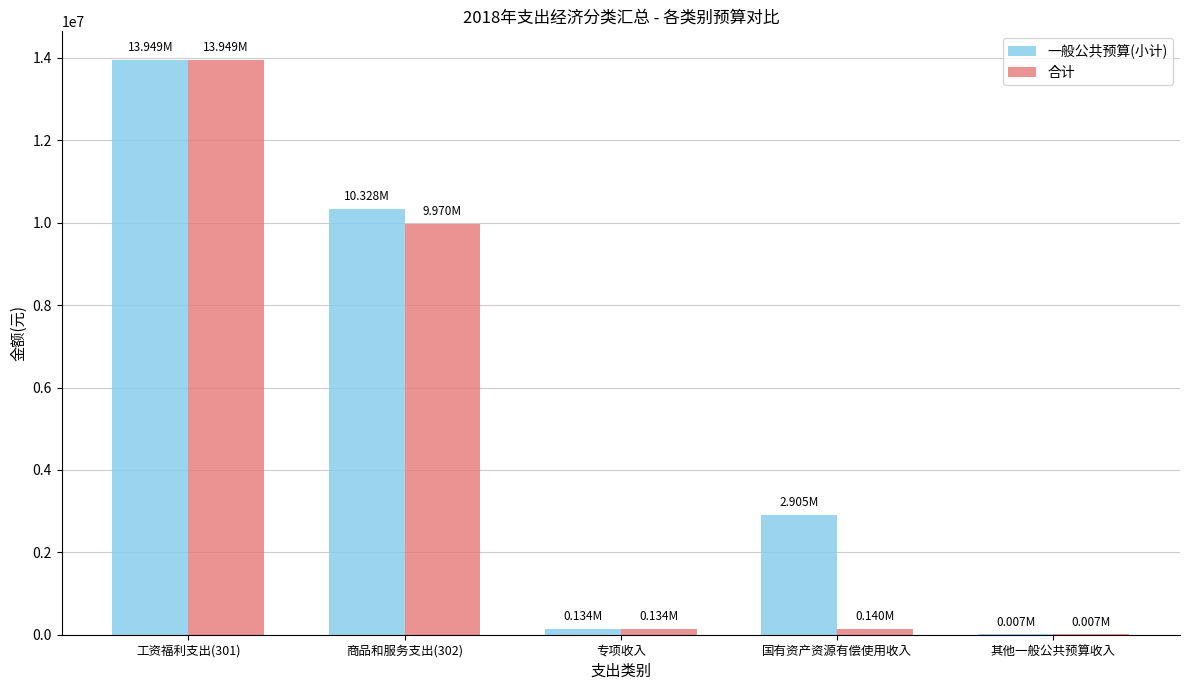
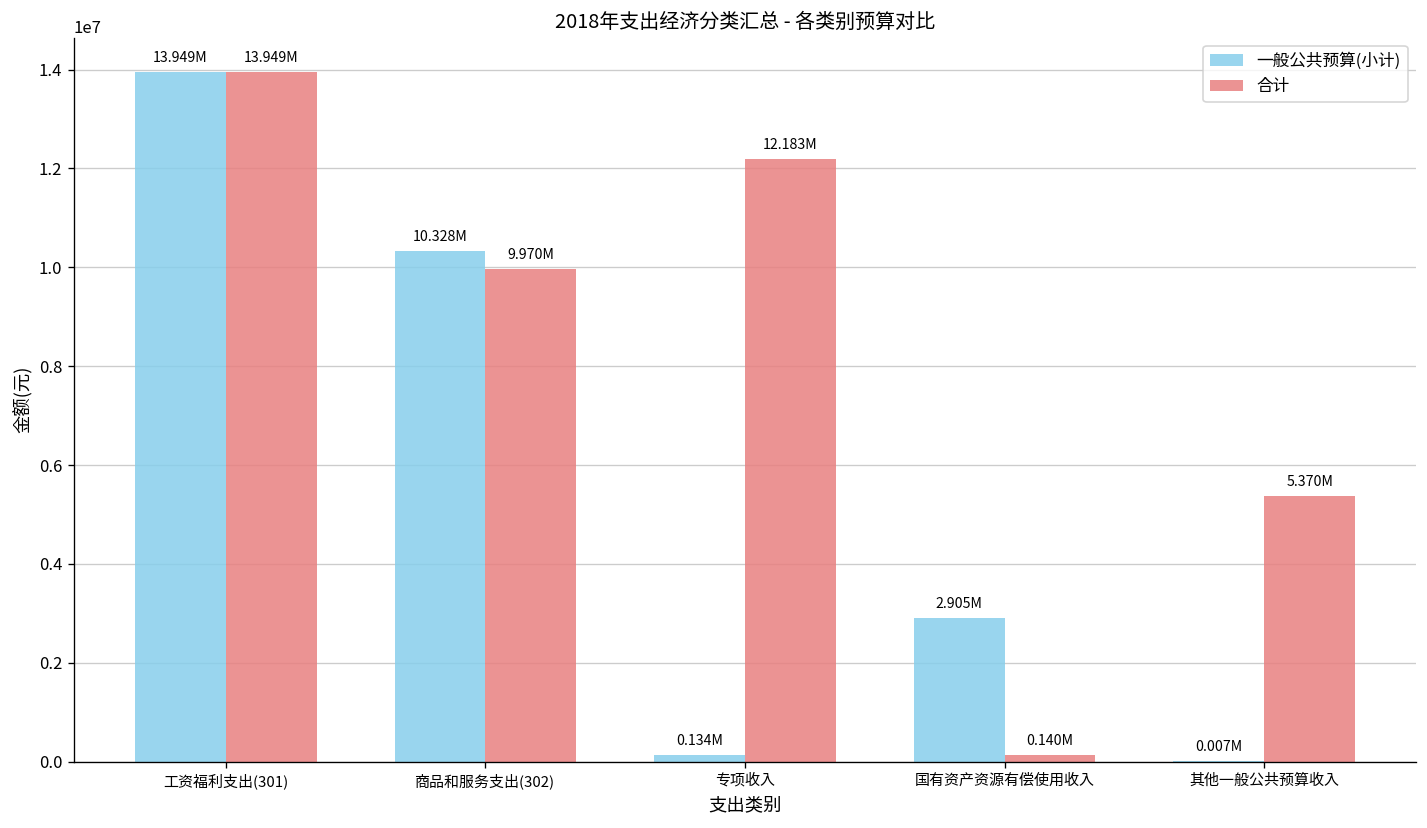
  {
    "一般公共预算(小计)": {
      "工资福利支出(301)": "13.949M",
      "商品和服务支出(302)": "10.328M",
      "专项收入": "0.134M",
      "国有资产资源有偿使用收入": "2.905M",
      "其他一般公共预算收入": "0.007M"
    },
    "合计": {
      "工资福利支出(301)": "13.949M",
      "商品和服务支出(302)": "9.970M",
-     "专项收入": "0.134M",
+     "专项收入": "12.183M",
      "国有资产资源有偿使用收入": "0.140M",
-     "其他一般公共预算收入": "0.007M"
+     "其他一般公共预算收入": "5.370M"
    }
  }
